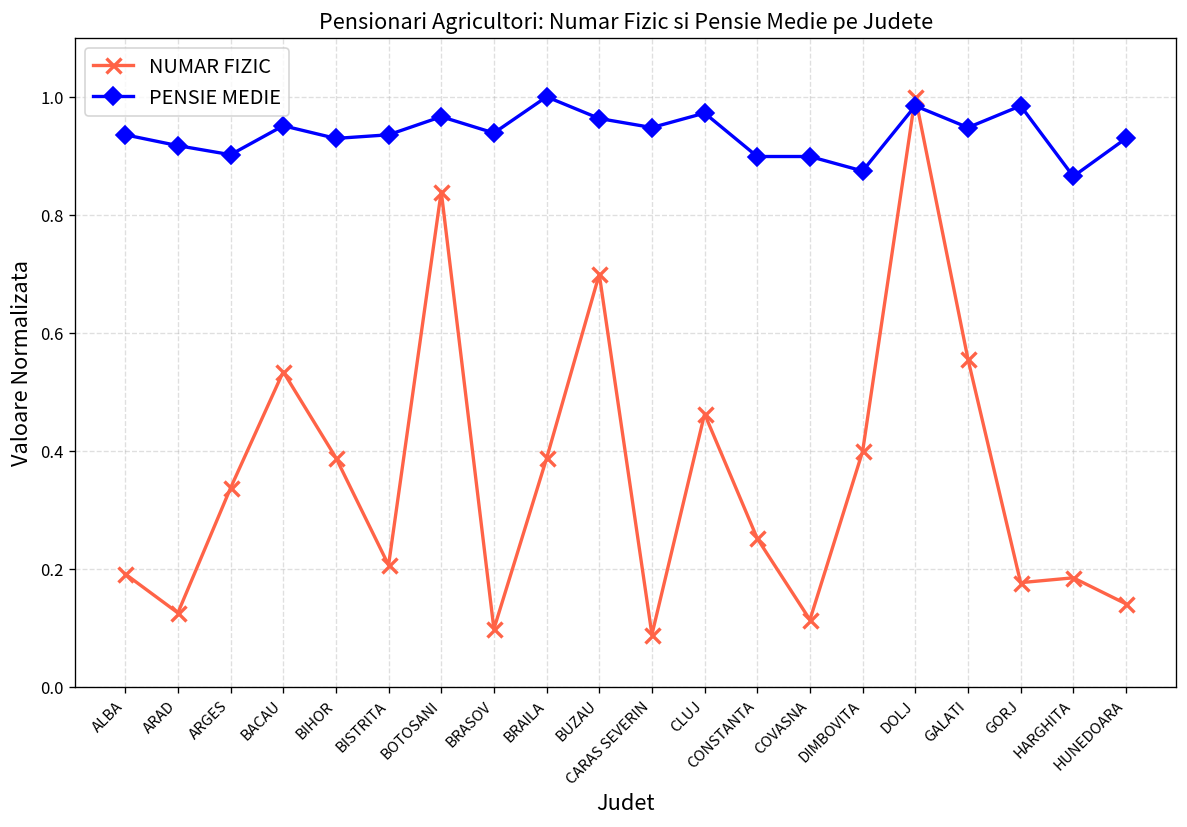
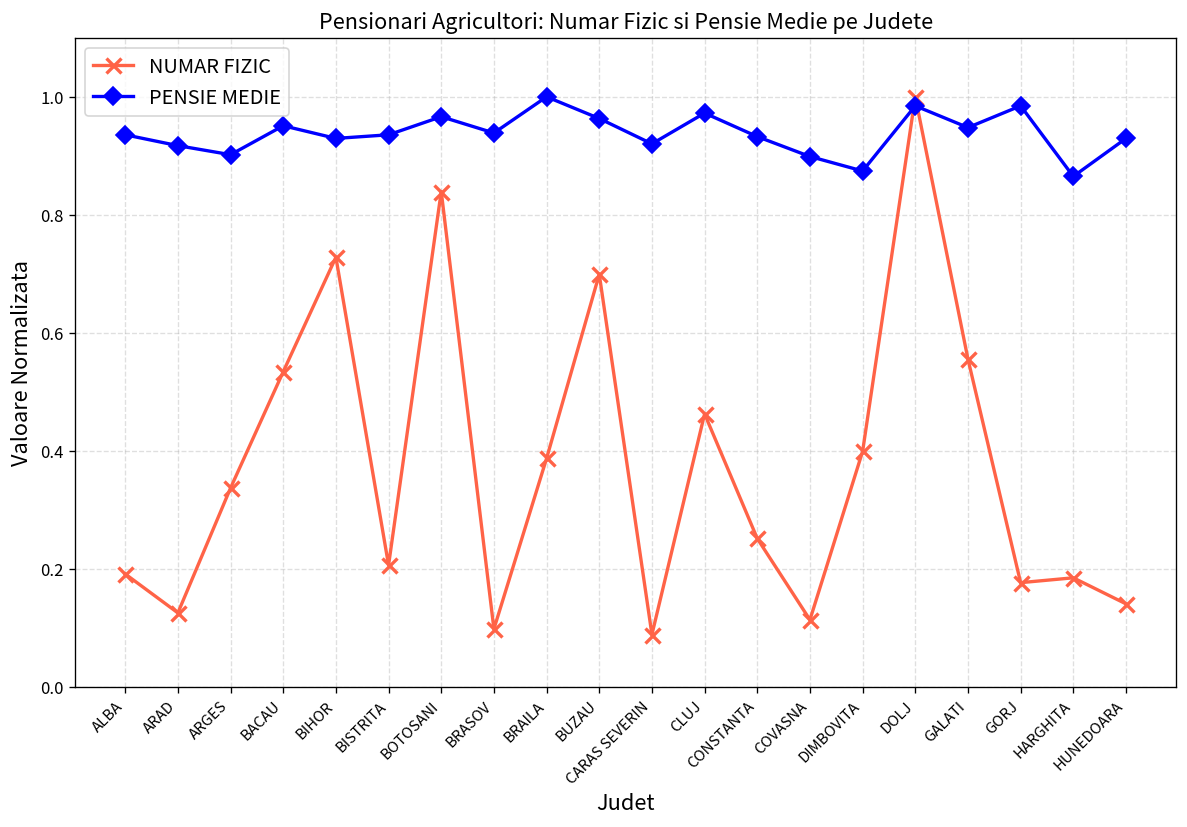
  {
    "NUMAR FIZIC": {
      "ALBA": 0.19,
      "ARAD": 0.13,
      "ARGES": 0.34,
      "BACAU": 0.53,
-     "BIHOR": 0.39,
+     "BIHOR": 0.73,
      "BISTRITA": 0.21,
      "BOTOSANI": 0.84,
      "BRASOV": 0.10,
      "BRAILA": 0.39,
      "BUZAU": 0.70,
      "CARAS SEVERIN": 0.09,
      "CLUJ": 0.46,
      "CONSTANTA": 0.25,
      "COVASNA": 0.11,
      "DIMBOVITA": 0.40,
      "DOLJ": 1.00,
      "GALATI": 0.56,
      "GORJ": 0.18,
      "HARGHITA": 0.18,
      "HUNEDOARA": 0.14
    },
    "PENSIE MEDIE": {
      "ALBA": 0.94,
      "ARAD": 0.92,
      "ARGES": 0.90,
      "BACAU": 0.95,
      "BIHOR": 0.93,
      "BISTRITA": 0.94,
      "BOTOSANI": 0.97,
      "BRASOV": 0.94,
      "BRAILA": 1.00,
      "BUZAU": 0.96,
-     "CARAS SEVERIN": 0.95,
+     "CARAS SEVERIN": 0.92,
      "CLUJ": 0.97,
-     "CONSTANTA": 0.90,
+     "CONSTANTA": 0.93,
      "COVASNA": 0.90,
      "DIMBOVITA": 0.87,
      "DOLJ": 0.98,
      "GALATI": 0.95,
      "GORJ": 0.98,
      "HARGHITA": 0.87,
      "HUNEDOARA": 0.93
    }
  }
